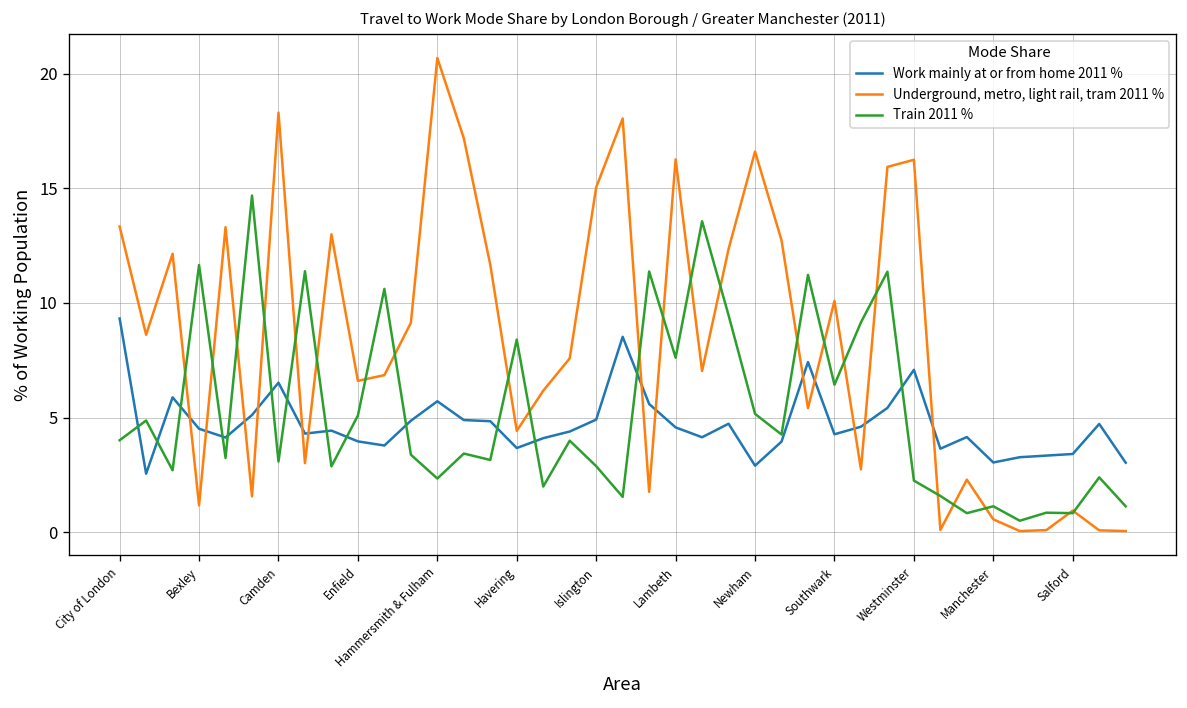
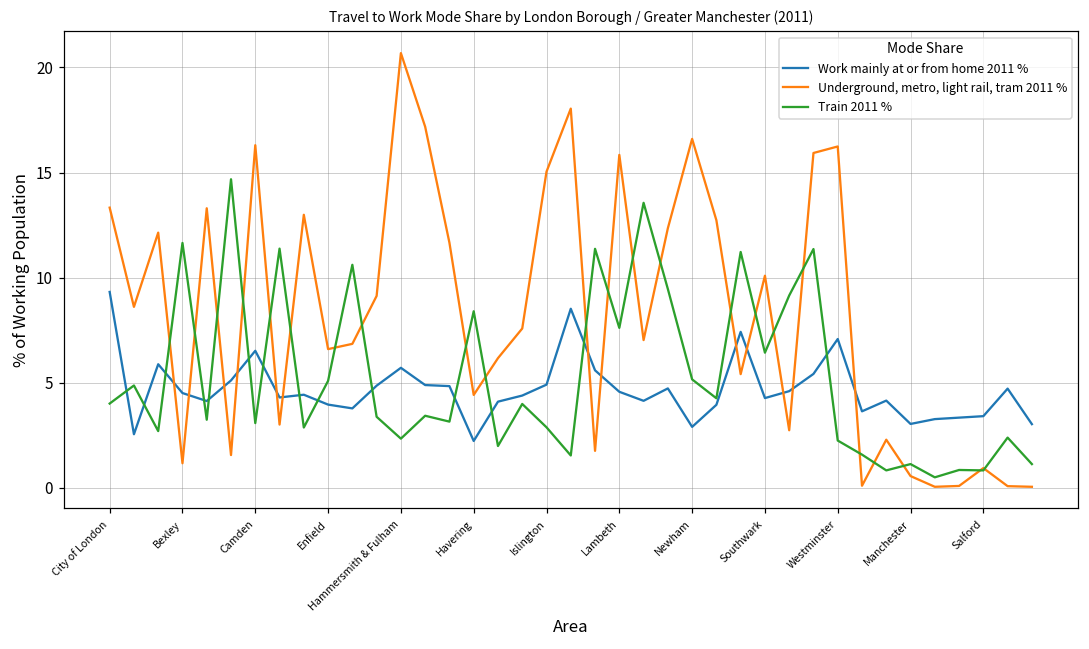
  {
    "Work mainly at or from home 2011 %": {
      "City of London": 9.3,
      "Bexley": 4.5,
      "Camden": 6.5,
      "Enfield": 4.0,
      "Hammersmith & Fulham": 5.7,
-     "Havering": 3.7,
+     "Havering": 2.2,
      "Islington": 4.9,
      "Lambeth": 4.6,
      "Newham": 2.9,
      "Southwark": 4.3,
      "Westminster": 7.1,
      "Manchester": 3.0,
      "Salford": 3.4
    },
    "Underground, metro, light rail, tram 2011 %": {
      "City of London": 13.3,
      "Bexley": 1.2,
-     "Camden": 18.3,
+     "Camden": 16.3,
      "Enfield": 6.6,
      "Hammersmith & Fulham": 20.7,
      "Havering": 4.4,
      "Islington": 15.0,
-     "Lambeth": 16.3,
+     "Lambeth": 15.8,
      "Newham": 16.6,
      "Southwark": 10.1,
      "Westminster": 16.2,
      "Manchester": 0.6
    },
    "Train 2011 %": {
      "City of London": 4.0,
      "Bexley": 11.7,
      "Camden": 3.1,
      "Enfield": 5.1,
      "Hammersmith & Fulham": 2.3,
      "Havering": 8.4,
      "Islington": 2.9,
      "Lambeth": 7.6,
      "Newham": 5.2,
      "Southwark": 6.4,
      "Westminster": 2.3,
      "Manchester": 1.1
    }
  }
